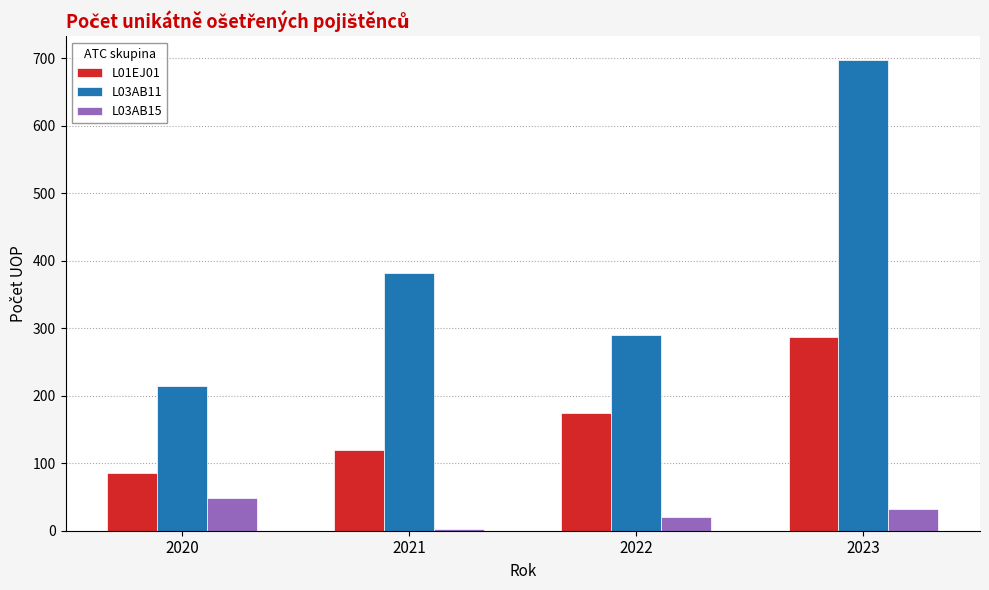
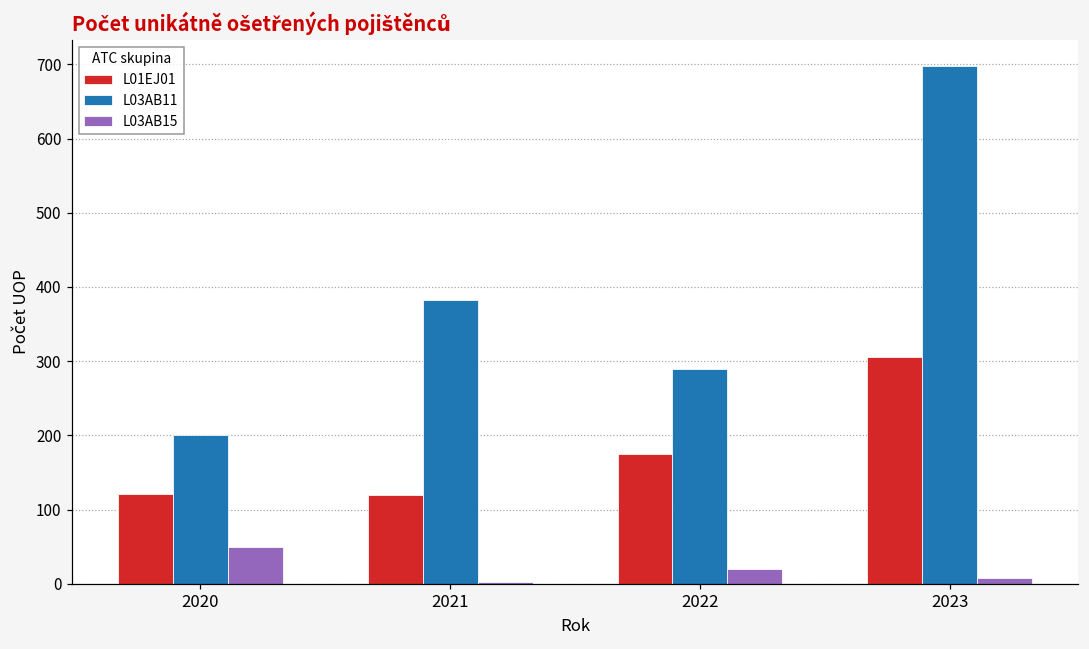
  {
    "L01EJ01": {
-     "2020": 90,
+     "2020": 120,
      "2021": 120,
      "2022": 180,
-     "2023": 290
+     "2023": 310
    },
    "L03AB11": {
-     "2020": 220,
+     "2020": 200,
      "2021": 380,
      "2022": 290,
      "2023": 700
    },
    "L03AB15": {
      "2020": 50,
      "2022": 20,
-     "2023": 30
+     "2023": 10
    }
  }
